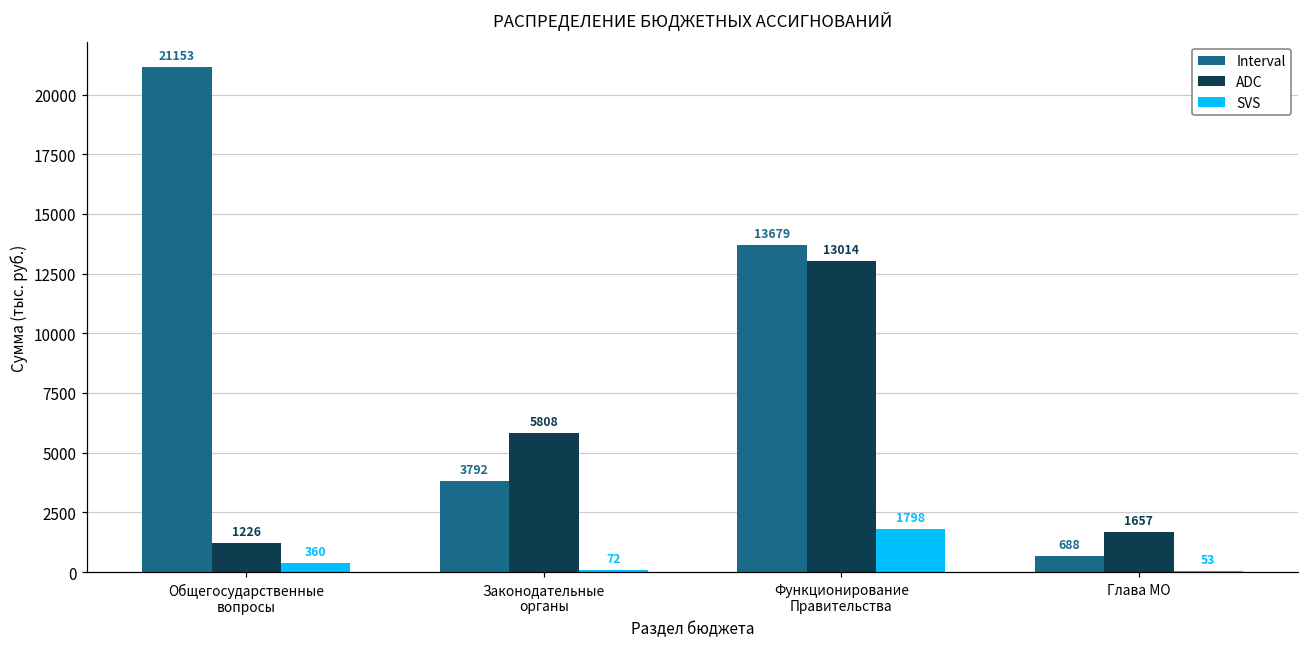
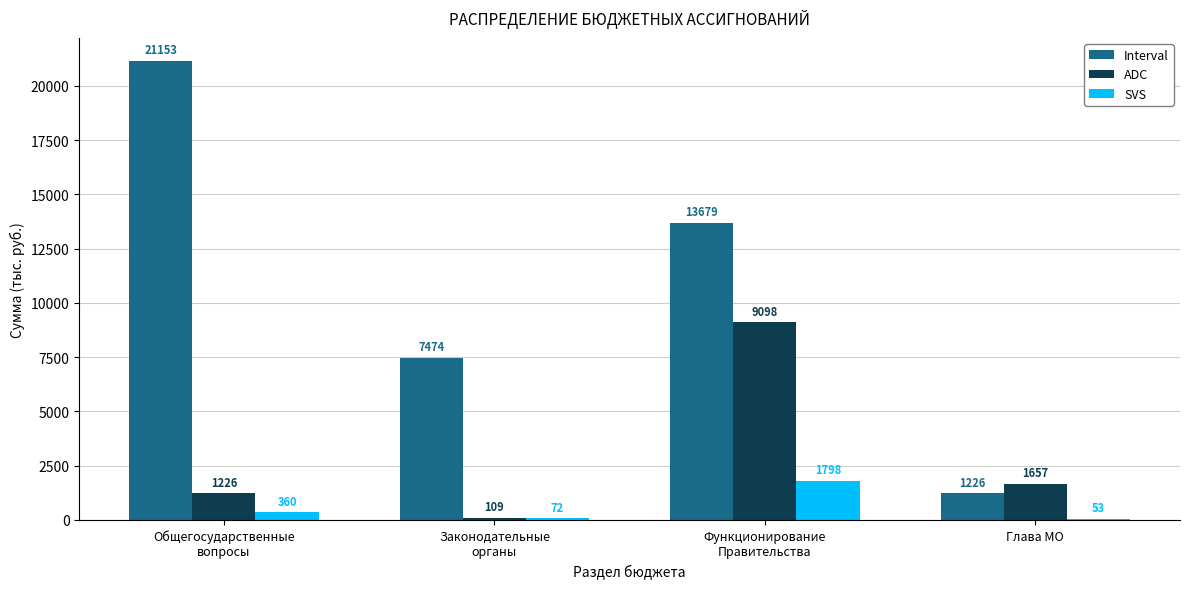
  {
    "Interval": {
      "Общегосударственные вопросы": 21153,
-     "Законодательные органы": 3792,
+     "Законодательные органы": 7474,
      "Функционирование Правительства": 13679,
-     "Глава МО": 688
+     "Глава МО": 1226
    },
    "ADC": {
      "Общегосударственные вопросы": 1226,
-     "Законодательные органы": 5808,
-     "Функционирование Правительства": 13014,
+     "Законодательные органы": 109,
+     "Функционирование Правительства": 9098,
      "Глава МО": 1657
    },
    "SVS": {
      "Общегосударственные вопросы": 360,
      "Законодательные органы": 72,
      "Функционирование Правительства": 1798,
      "Глава МО": 53
    }
  }
